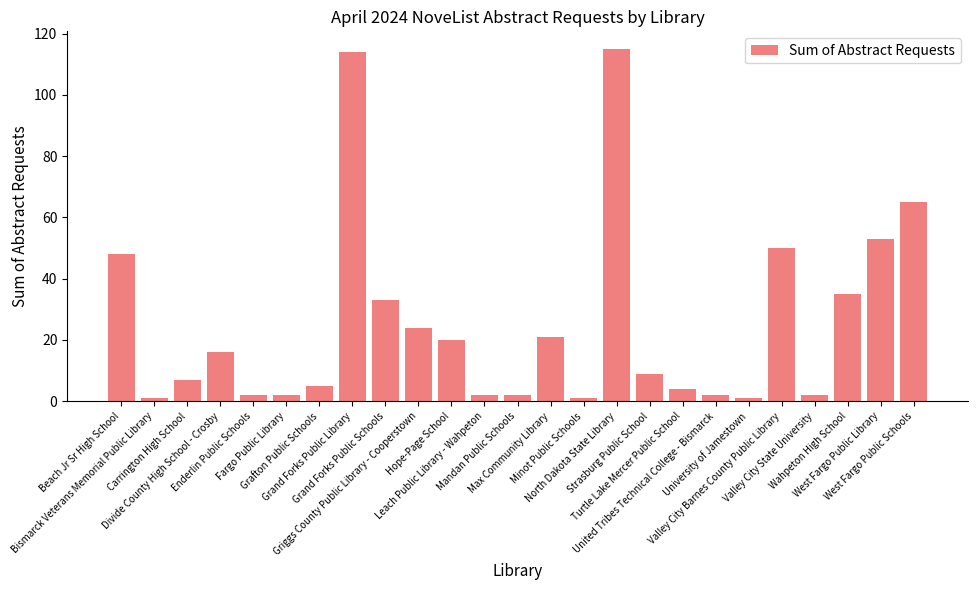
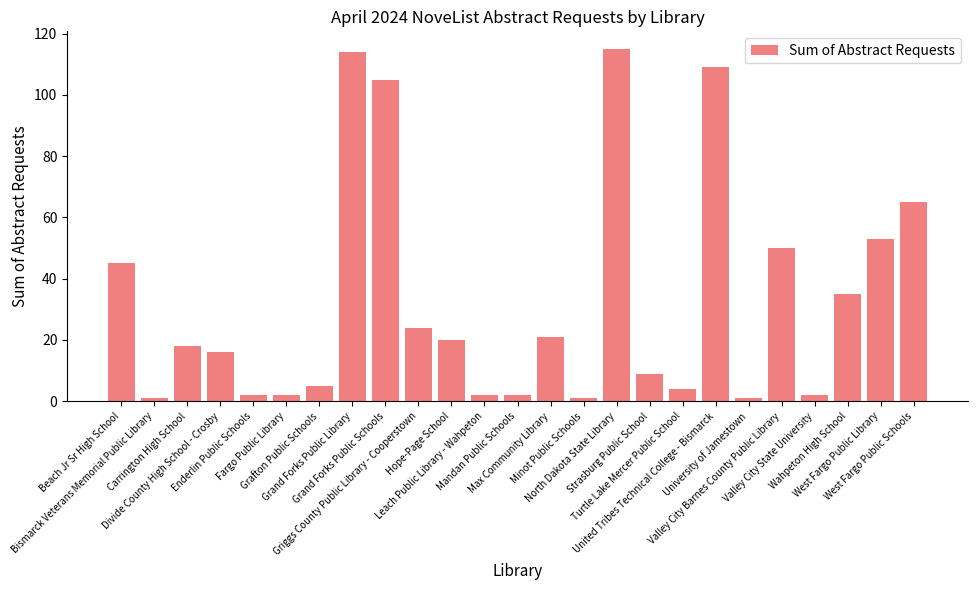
  {
-   "Beach Jr Sr High School": 48,
+   "Beach Jr Sr High School": 45,
    "Bismarck Veterans Memorial Public Library": 1,
-   "Carrington High School": 7,
+   "Carrington High School": 18,
    "Divide County High School - Crosby": 16,
    "Enderlin Public Schools": 2,
    "Fargo Public Library": 2,
    "Grafton Public Schools": 5,
    "Grand Forks Public Library": 114,
-   "Grand Forks Public Schools": 33,
+   "Grand Forks Public Schools": 105,
    "Griggs County Public Library - Cooperstown": 24,
    "Hope-Page School": 20,
    "Leach Public Library - Wahpeton": 2,
    "Mandan Public Schools": 2,
    "Max Community Library": 21,
    "Minot Public Schools": 1,
    "North Dakota State Library": 115,
    "Strasburg Public School": 9,
    "Turtle Lake Mercer Public School": 4,
-   "United Tribes Technical College - Bismarck": 2,
+   "United Tribes Technical College - Bismarck": 109,
    "University of Jamestown": 1,
    "Valley City Barnes County Public Library": 50,
    "Valley City State University": 2,
    "Wahpeton High School": 35,
    "West Fargo Public Library": 53,
    "West Fargo Public Schools": 65
  }
